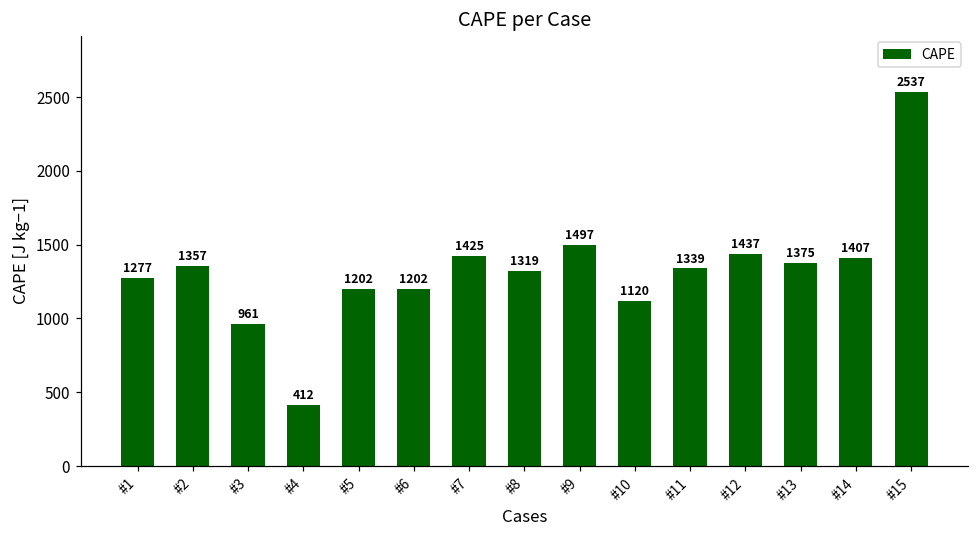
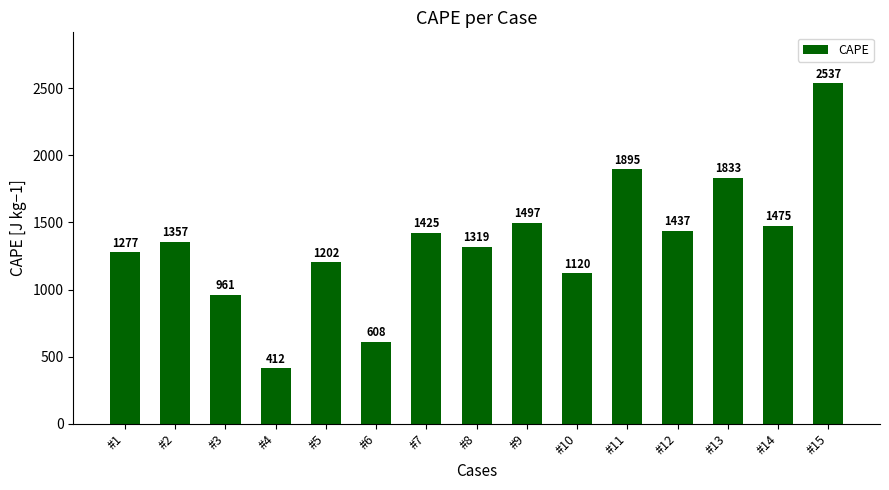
  {
    "#1": 1277,
    "#2": 1357,
    "#3": 961,
    "#4": 412,
    "#5": 1202,
-   "#6": 1202,
+   "#6": 608,
    "#7": 1425,
    "#8": 1319,
    "#9": 1497,
    "#10": 1120,
-   "#11": 1339,
+   "#11": 1895,
    "#12": 1437,
-   "#13": 1375,
-   "#14": 1407,
+   "#13": 1833,
+   "#14": 1475,
    "#15": 2537
  }
